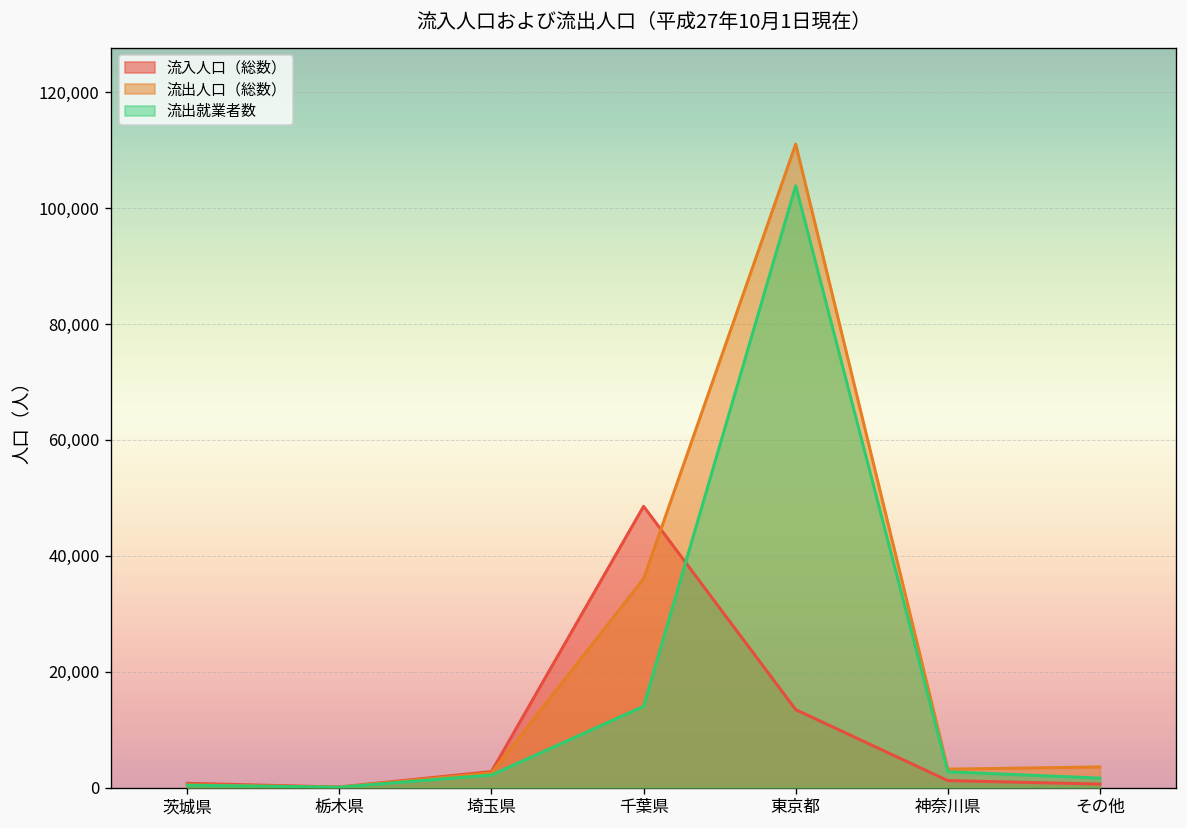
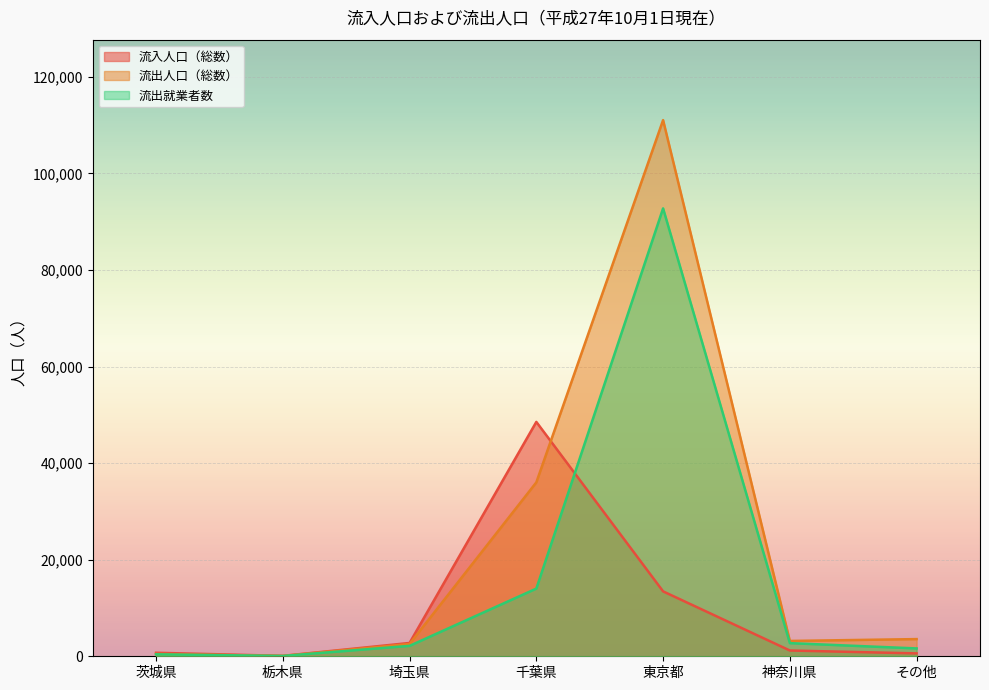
  {
    "流出就業者数": {
      "千葉県": "14,000",
-     "東京都": "104,000",
+     "東京都": "93,000",
      "その他": "2,000"
    }
  }
